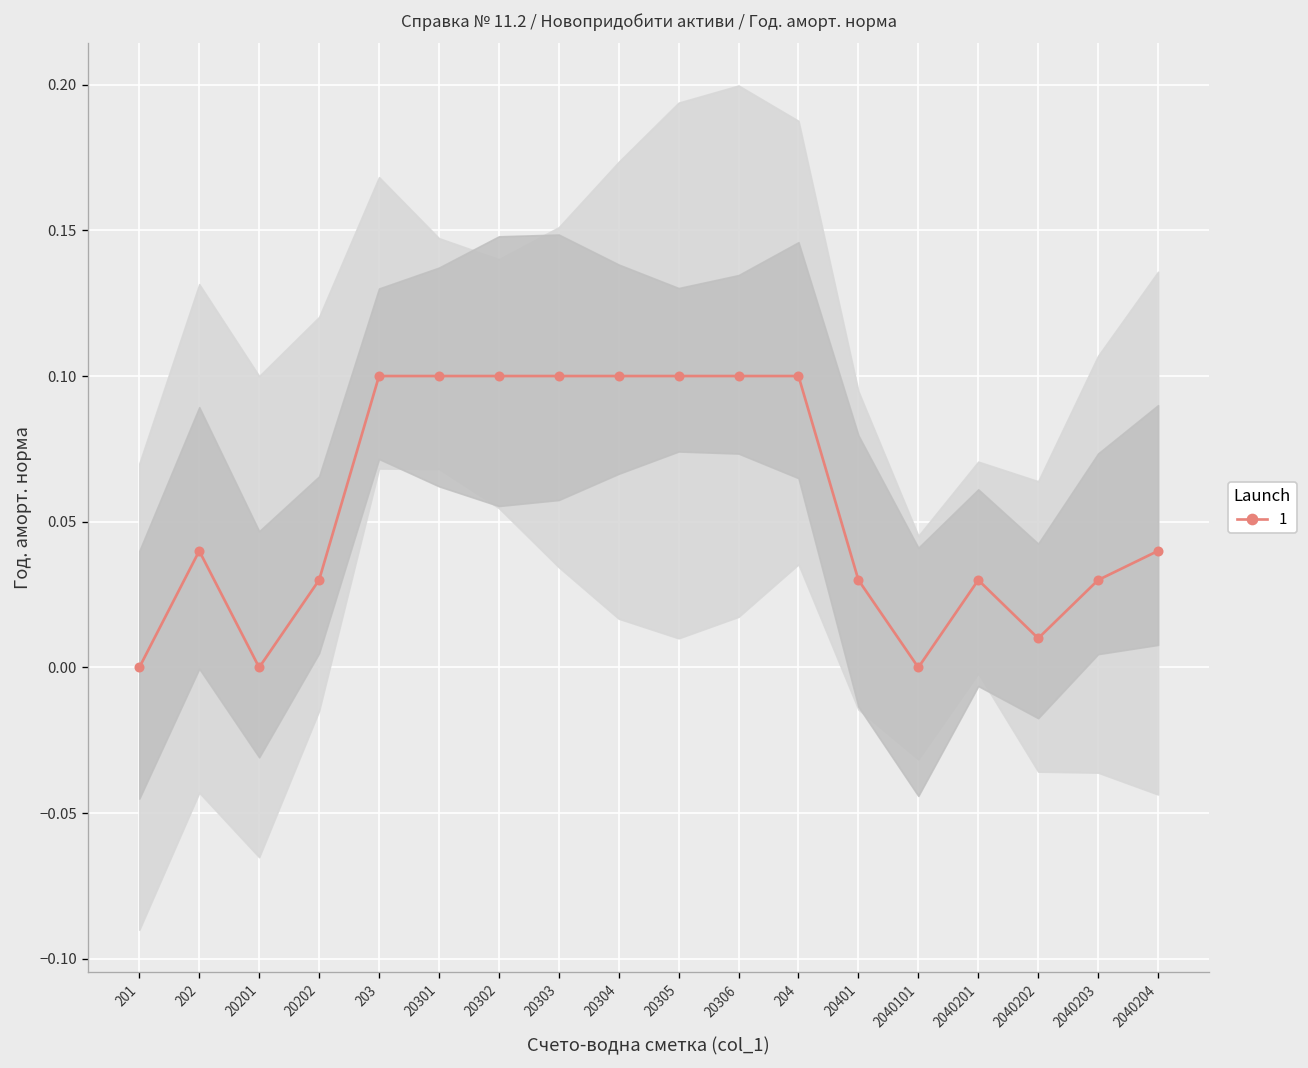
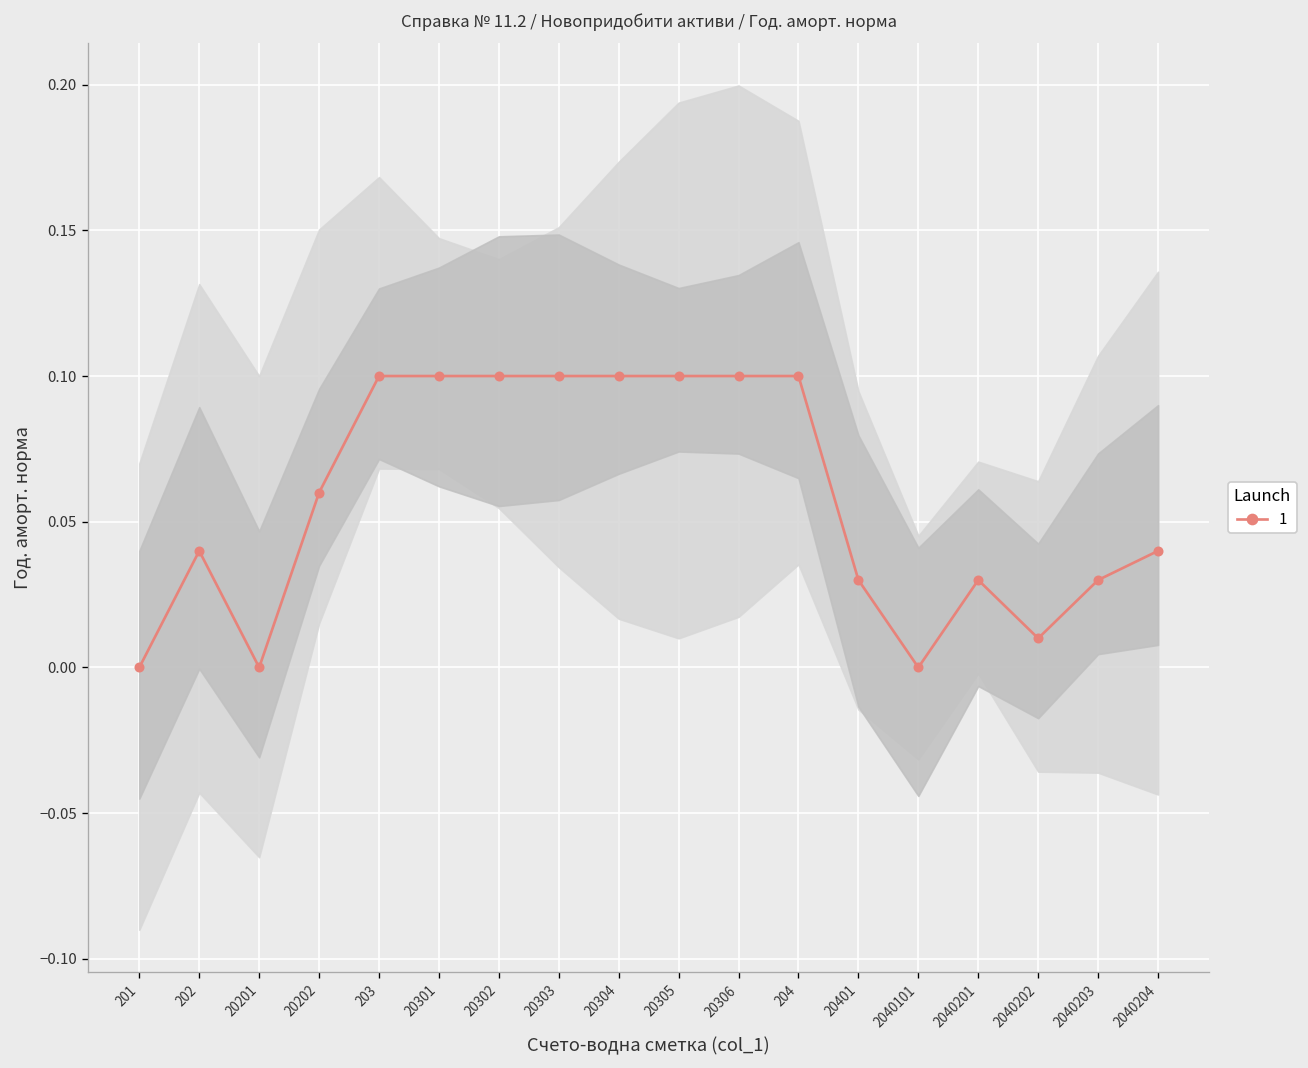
  {
    "1": {
      "201": 0.00,
      "202": 0.04,
      "20201": 0.00,
-     "20202": 0.03,
+     "20202": 0.06,
      "203": 0.10,
      "20301": 0.10,
      "20302": 0.10,
      "20303": 0.10,
      "20304": 0.10,
      "20305": 0.10,
      "20306": 0.10,
      "204": 0.10,
      "20401": 0.03,
      "2040101": 0.00,
      "2040201": 0.03,
      "2040202": 0.01,
      "2040203": 0.03,
      "2040204": 0.04
    }
  }
